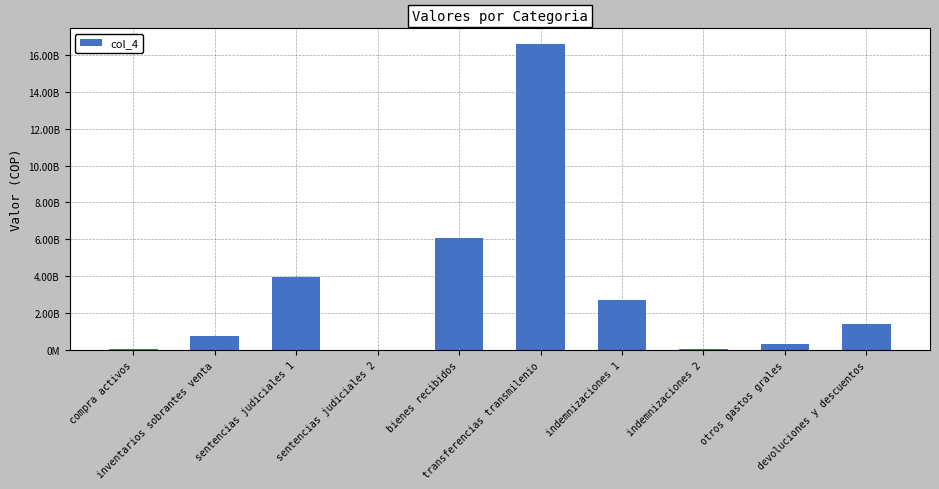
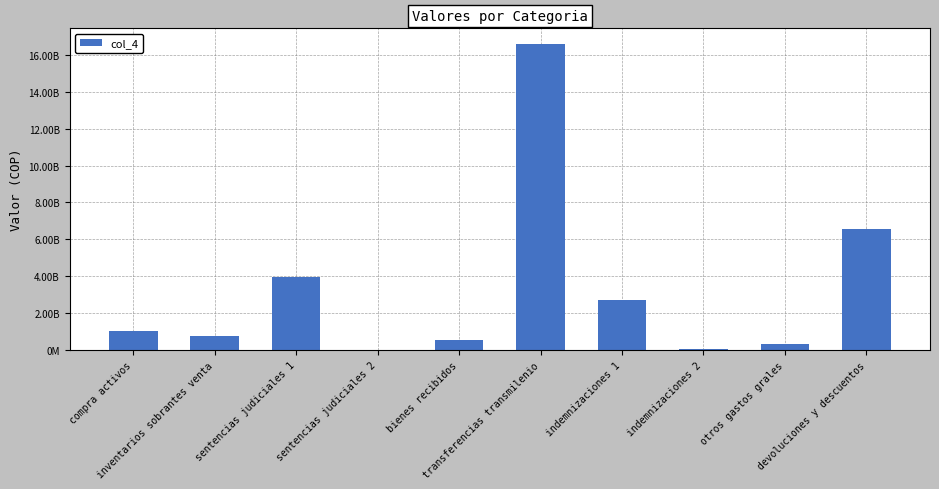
  {
-   "compra activos": 100000000,
+   "compra activos": 1000000000,
    "inventarios sobrantes venta": 800000000,
    "sentencias judiciales 1": 4000000000,
-   "bienes recibidos": 6100000000,
+   "bienes recibidos": 600000000,
    "transferencias transmilenio": 16600000000,
    "indemnizaciones 1": 2700000000,
    "otros gastos grales": 300000000,
-   "devoluciones y descuentos": 1400000000
+   "devoluciones y descuentos": 6500000000
  }
